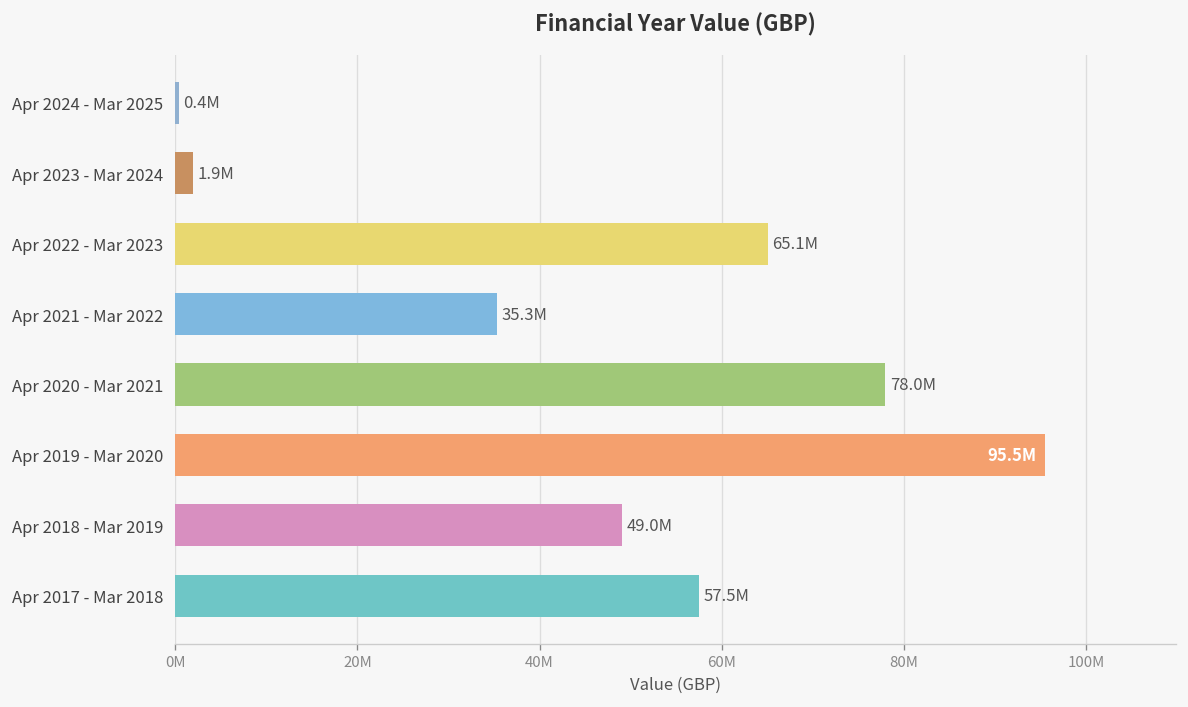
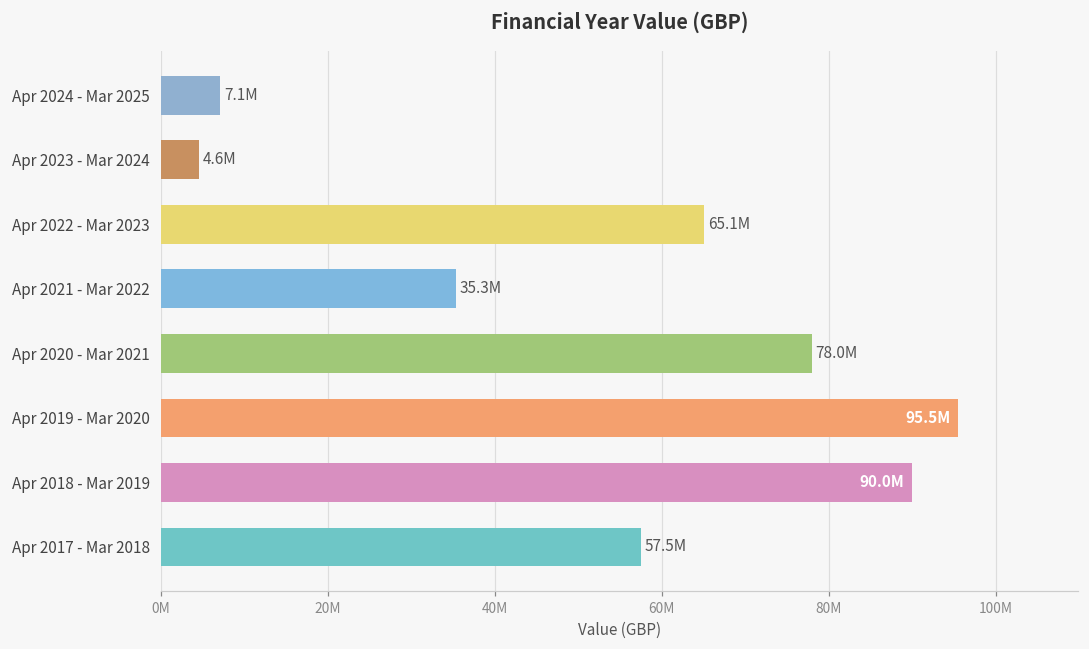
  {
-   "Apr 2024 - Mar 2025": "0.4M",
-   "Apr 2023 - Mar 2024": "1.9M",
+   "Apr 2024 - Mar 2025": "7.1M",
+   "Apr 2023 - Mar 2024": "4.6M",
    "Apr 2022 - Mar 2023": "65.1M",
    "Apr 2021 - Mar 2022": "35.3M",
    "Apr 2020 - Mar 2021": "78.0M",
    "Apr 2019 - Mar 2020": "95.5M",
-   "Apr 2018 - Mar 2019": "49.0M",
+   "Apr 2018 - Mar 2019": "90.0M",
    "Apr 2017 - Mar 2018": "57.5M"
  }
